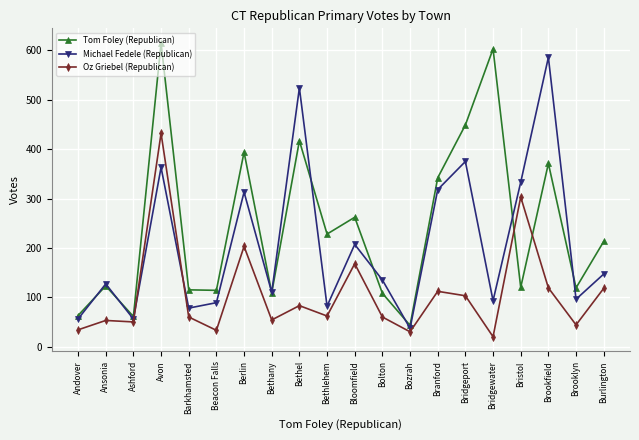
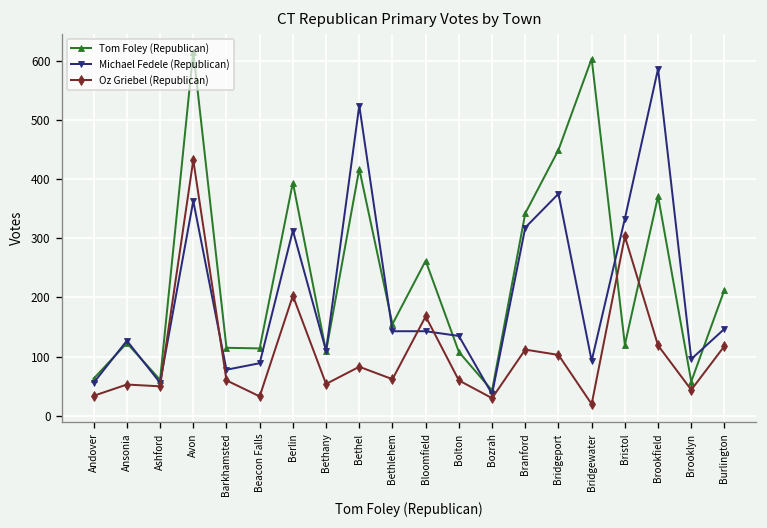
  {
    "Tom Foley (Republican)": {
      "Andover": 60,
      "Barkhamsted": 120,
      "Beacon Falls": 110,
      "Berlin": 390,
      "Bethel": 420,
-     "Bethlehem": 230,
+     "Bethlehem": 160,
      "Bloomfield": 260,
      "Bolton": 110,
      "Bozrah": 40,
      "Branford": 340,
      "Bridgeport": 450,
      "Bridgewater": 600,
      "Bristol": 120,
      "Brookfield": 370,
-     "Brooklyn": 120,
+     "Brooklyn": 60,
      "Burlington": 210
    },
    "Michael Fedele (Republican)": {
      "Andover": 60,
      "Avon": 360,
      "Barkhamsted": 80,
      "Beacon Falls": 90,
      "Berlin": 310,
      "Bethel": 520,
-     "Bethlehem": 80,
-     "Bloomfield": 210,
+     "Bethlehem": 140,
+     "Bloomfield": 140,
      "Bolton": 140,
      "Bozrah": 40,
      "Branford": 320,
      "Bridgeport": 380,
      "Bridgewater": 90,
      "Bristol": 330,
      "Brookfield": 590,
      "Brooklyn": 100,
      "Burlington": 150
    },
    "Oz Griebel (Republican)": {
      "Andover": 30,
      "Ansonia": 50,
      "Ashford": 50,
      "Avon": 430,
      "Barkhamsted": 60,
      "Beacon Falls": 30,
      "Berlin": 200,
      "Bethany": 50,
      "Bethel": 80,
      "Bethlehem": 60,
      "Bloomfield": 170,
      "Bolton": 60,
      "Bozrah": 30,
      "Branford": 110,
      "Bridgeport": 100,
      "Bridgewater": 20,
      "Bristol": 300,
      "Brookfield": 120,
      "Brooklyn": 40,
      "Burlington": 120
    }
  }
